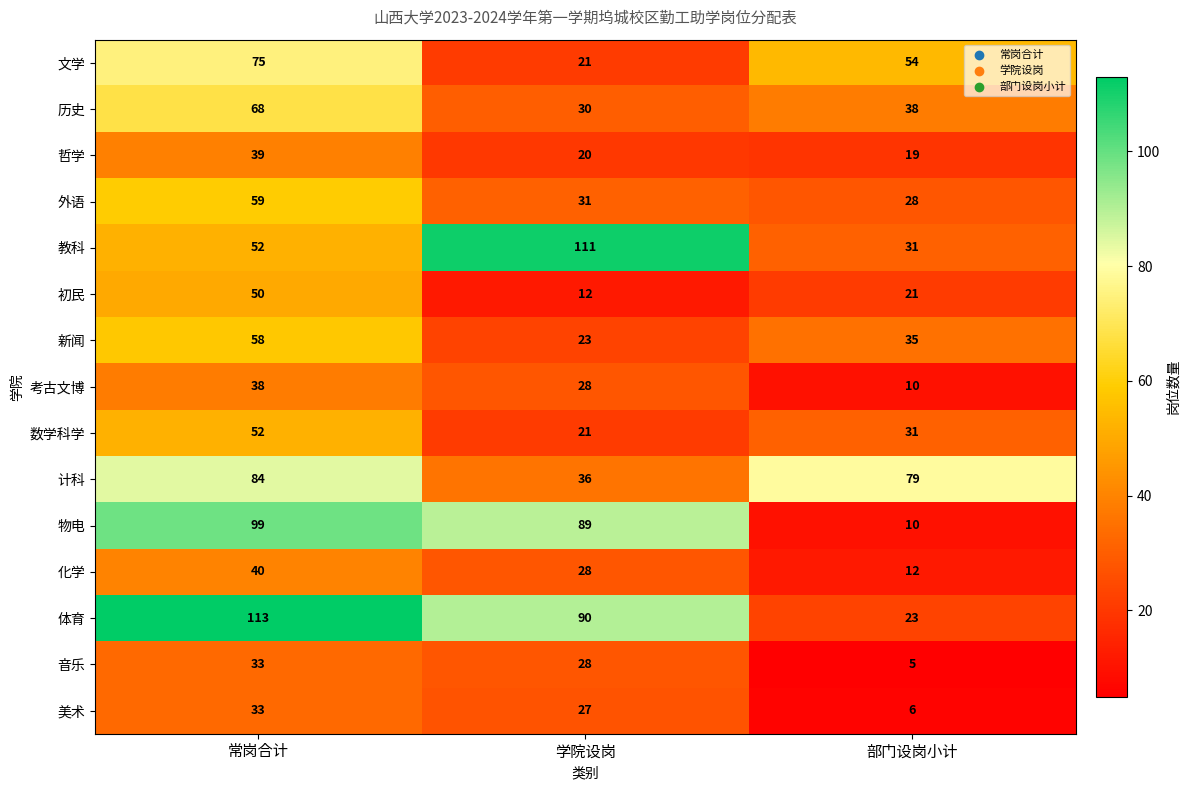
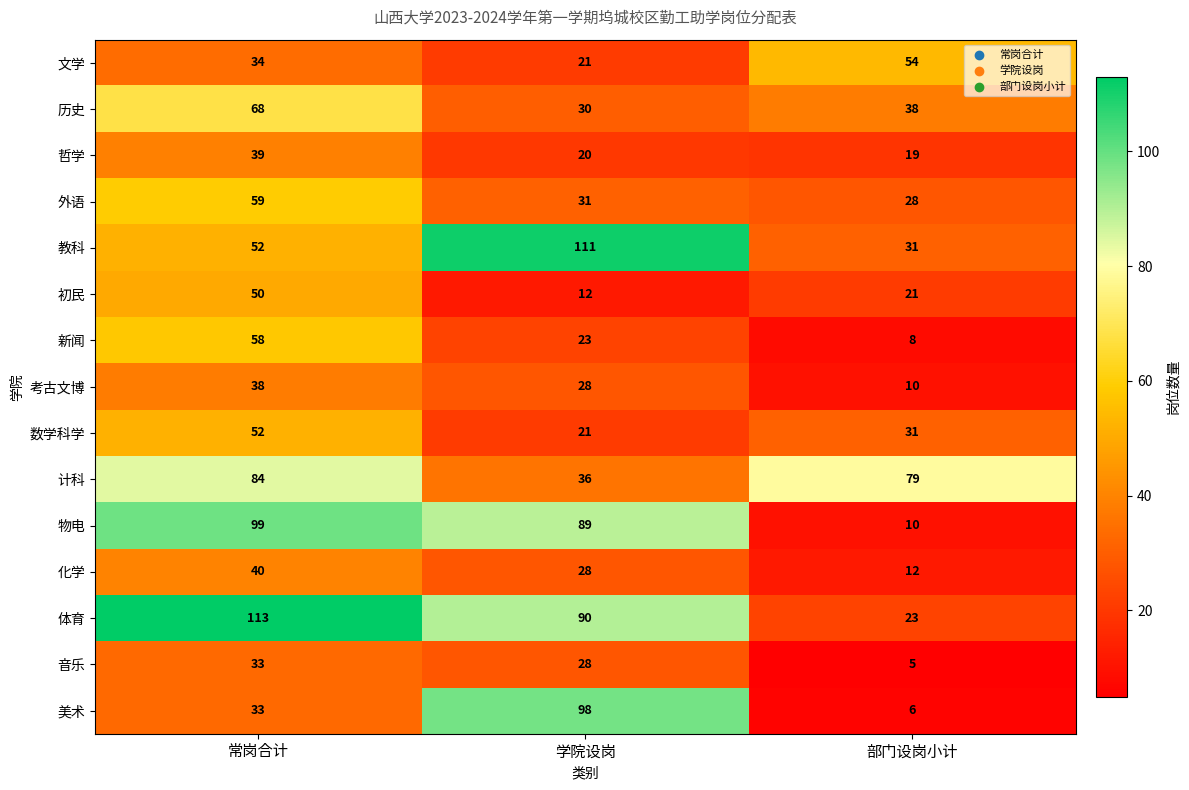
  {
    "文学": {
-     "常岗合计": 75,
+     "常岗合计": 34,
      "学院设岗": 21,
      "部门设岗小计": 54
    },
    "历史": {
      "常岗合计": 68,
      "学院设岗": 30,
      "部门设岗小计": 38
    },
    "哲学": {
      "常岗合计": 39,
      "学院设岗": 20,
      "部门设岗小计": 19
    },
    "外语": {
      "常岗合计": 59,
      "学院设岗": 31,
      "部门设岗小计": 28
    },
    "教科": {
      "常岗合计": 52,
      "学院设岗": 111,
      "部门设岗小计": 31
    },
    "初民": {
      "常岗合计": 50,
      "学院设岗": 12,
      "部门设岗小计": 21
    },
    "新闻": {
      "常岗合计": 58,
      "学院设岗": 23,
-     "部门设岗小计": 35
+     "部门设岗小计": 8
    },
    "考古文博": {
      "常岗合计": 38,
      "学院设岗": 28,
      "部门设岗小计": 10
    },
    "数学科学": {
      "常岗合计": 52,
      "学院设岗": 21,
      "部门设岗小计": 31
    },
    "计科": {
      "常岗合计": 84,
      "学院设岗": 36,
      "部门设岗小计": 79
    },
    "物电": {
      "常岗合计": 99,
      "学院设岗": 89,
      "部门设岗小计": 10
    },
    "化学": {
      "常岗合计": 40,
      "学院设岗": 28,
      "部门设岗小计": 12
    },
    "体育": {
      "常岗合计": 113,
      "学院设岗": 90,
      "部门设岗小计": 23
    },
    "音乐": {
      "常岗合计": 33,
      "学院设岗": 28,
      "部门设岗小计": 5
    },
    "美术": {
      "常岗合计": 33,
-     "学院设岗": 27,
+     "学院设岗": 98,
      "部门设岗小计": 6
    }
  }
